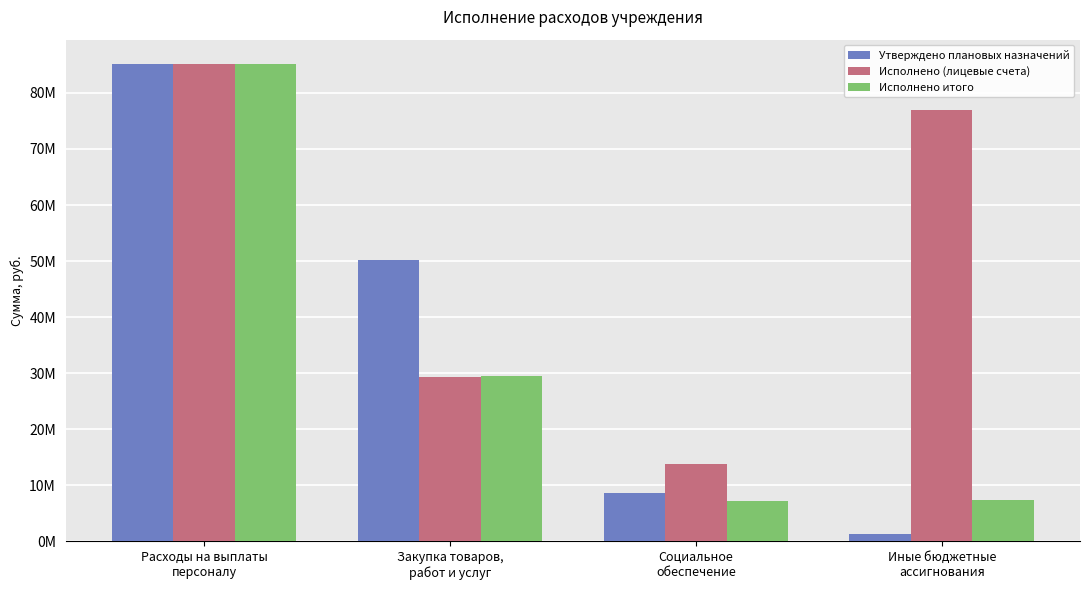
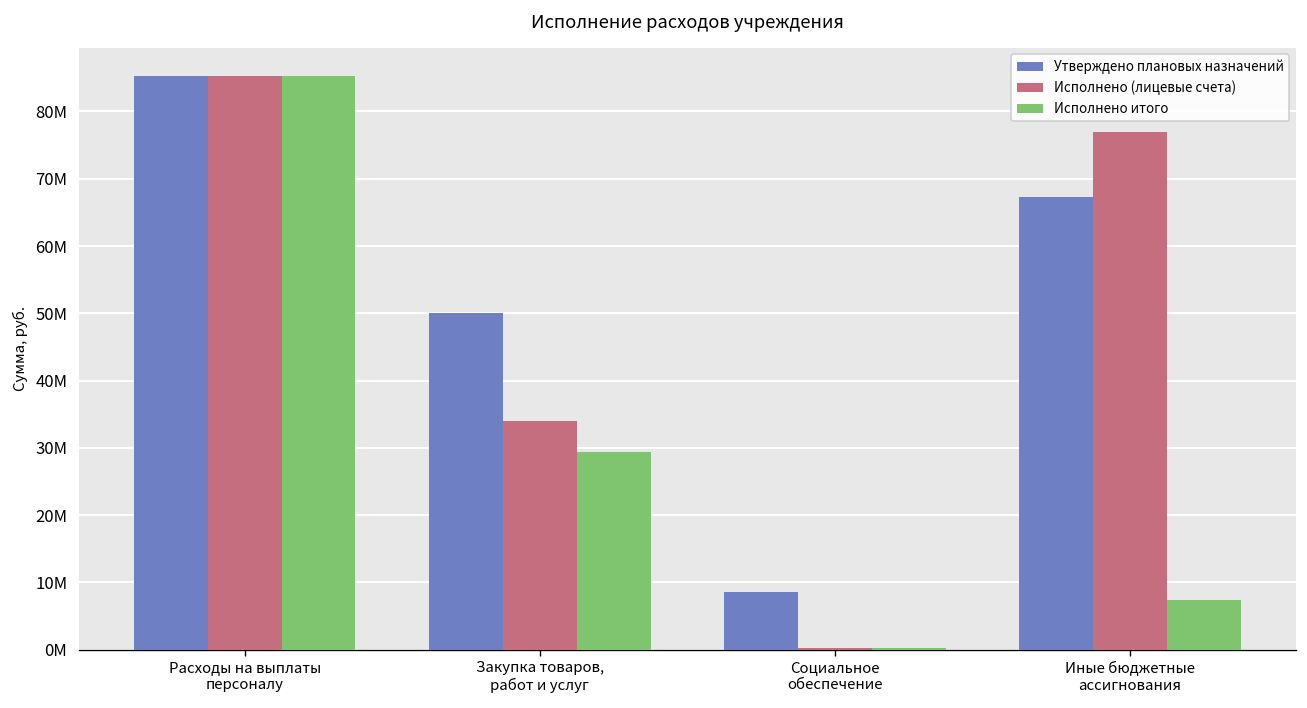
  {
    "Утверждено плановых назначений": {
      "Расходы на выплаты персоналу": 85000000,
      "Закупка товаров, работ и услуг": 50000000,
      "Социальное обеспечение": 9000000,
-     "Иные бюджетные ассигнования": 1000000
+     "Иные бюджетные ассигнования": 67000000
    },
    "Исполнено (лицевые счета)": {
      "Расходы на выплаты персоналу": 85000000,
-     "Закупка товаров, работ и услуг": 29000000,
-     "Социальное обеспечение": 14000000,
+     "Закупка товаров, работ и услуг": 34000000,
+     "Социальное обеспечение": 0,
      "Иные бюджетные ассигнования": 77000000
    },
    "Исполнено итого": {
      "Расходы на выплаты персоналу": 85000000,
      "Закупка товаров, работ и услуг": 29000000,
-     "Социальное обеспечение": 7000000,
+     "Социальное обеспечение": 0,
      "Иные бюджетные ассигнования": 7000000
    }
  }
